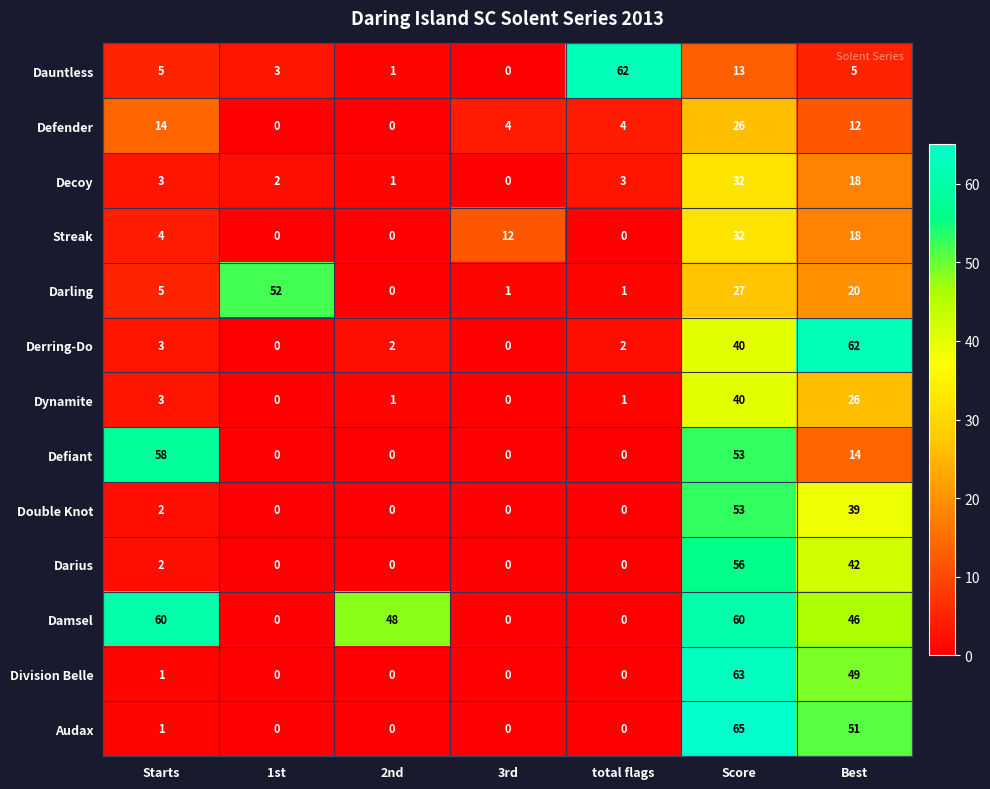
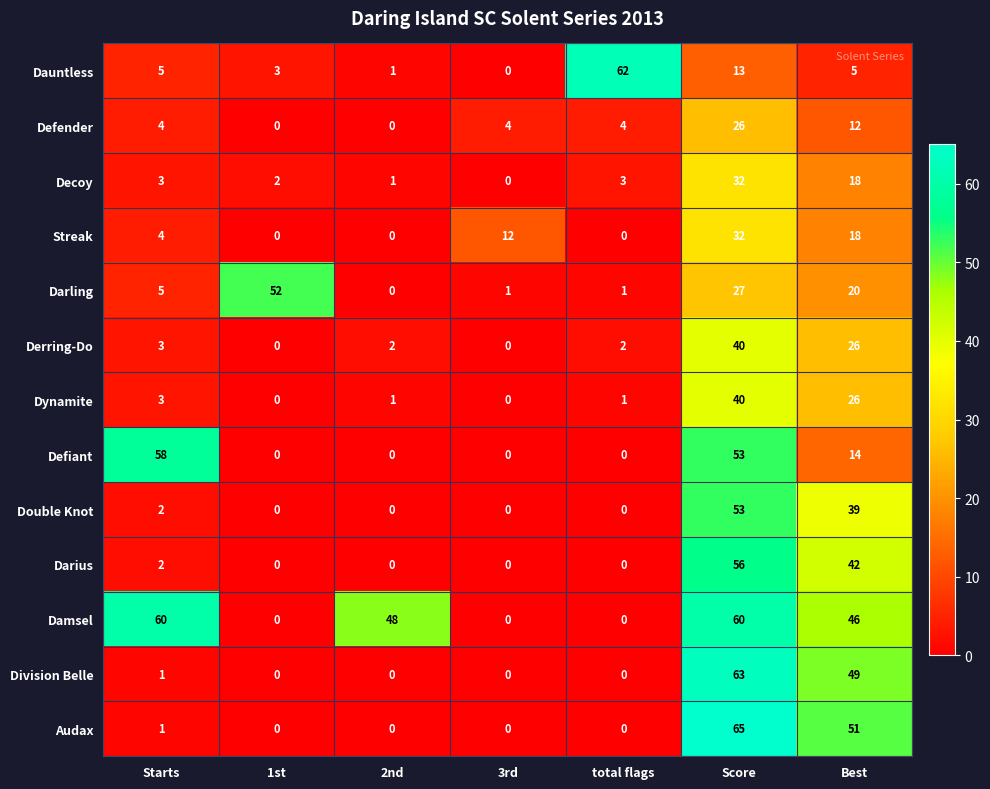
  {
    "Dauntless": {
      "Starts": 5,
      "1st": 3,
      "2nd": 1,
      "3rd": 0,
      "total flags": 62,
      "Score": 13
    },
    "Defender": {
-     "Starts": 14,
+     "Starts": 4,
      "1st": 0,
      "2nd": 0,
      "3rd": 4,
      "total flags": 4,
      "Score": 26,
      "Best": 12
    },
    "Decoy": {
      "Starts": 3,
      "1st": 2,
      "2nd": 1,
      "3rd": 0,
      "total flags": 3,
      "Score": 32,
      "Best": 18
    },
    "Streak": {
      "Starts": 4,
      "1st": 0,
      "2nd": 0,
      "3rd": 12,
      "total flags": 0,
      "Score": 32,
      "Best": 18
    },
    "Darling": {
      "Starts": 5,
      "1st": 52,
      "2nd": 0,
      "3rd": 1,
      "total flags": 1,
      "Score": 27,
      "Best": 20
    },
    "Derring-Do": {
      "Starts": 3,
      "1st": 0,
      "2nd": 2,
      "3rd": 0,
      "total flags": 2,
      "Score": 40,
-     "Best": 62
+     "Best": 26
    },
    "Dynamite": {
      "Starts": 3,
      "1st": 0,
      "2nd": 1,
      "3rd": 0,
      "total flags": 1,
      "Score": 40,
      "Best": 26
    },
    "Defiant": {
      "Starts": 58,
      "1st": 0,
      "2nd": 0,
      "3rd": 0,
      "total flags": 0,
      "Score": 53,
      "Best": 14
    },
    "Double Knot": {
      "Starts": 2,
      "1st": 0,
      "2nd": 0,
      "3rd": 0,
      "total flags": 0,
      "Score": 53,
      "Best": 39
    },
    "Darius": {
      "Starts": 2,
      "1st": 0,
      "2nd": 0,
      "3rd": 0,
      "total flags": 0,
      "Score": 56,
      "Best": 42
    },
    "Damsel": {
      "Starts": 60,
      "1st": 0,
      "2nd": 48,
      "3rd": 0,
      "total flags": 0,
      "Score": 60,
      "Best": 46
    },
    "Division Belle": {
      "Starts": 1,
      "1st": 0,
      "2nd": 0,
      "3rd": 0,
      "total flags": 0,
      "Score": 63,
      "Best": 49
    },
    "Audax": {
      "Starts": 1,
      "1st": 0,
      "2nd": 0,
      "3rd": 0,
      "total flags": 0,
      "Score": 65,
      "Best": 51
    }
  }
